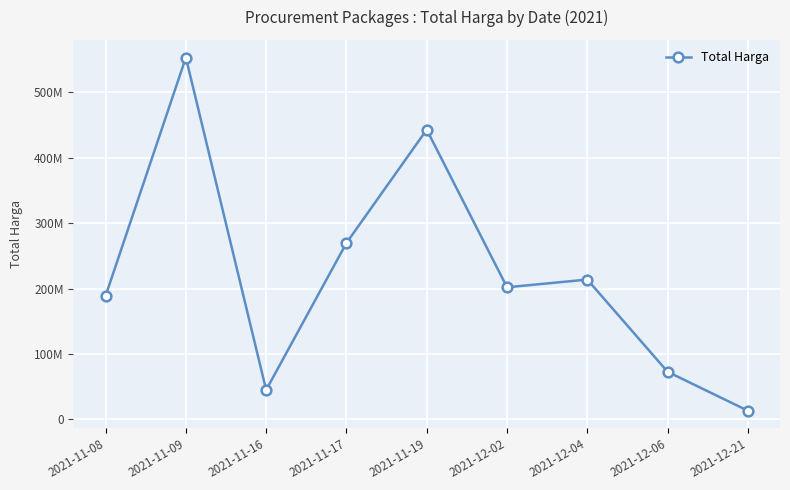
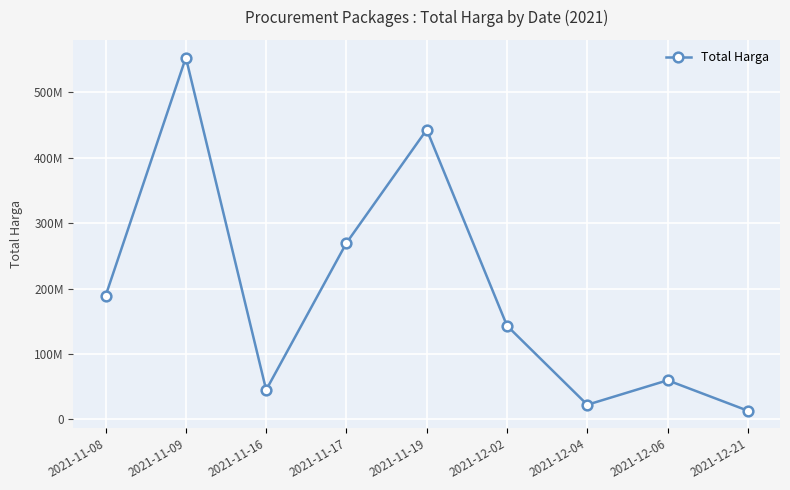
  {
    "2021-11-08": 190000000,
    "2021-11-09": 550000000,
    "2021-11-16": 50000000,
    "2021-11-17": 270000000,
    "2021-11-19": 440000000,
-   "2021-12-02": 200000000,
-   "2021-12-04": 210000000,
-   "2021-12-06": 70000000,
+   "2021-12-02": 140000000,
+   "2021-12-04": 20000000,
+   "2021-12-06": 60000000,
    "2021-12-21": 10000000
  }
